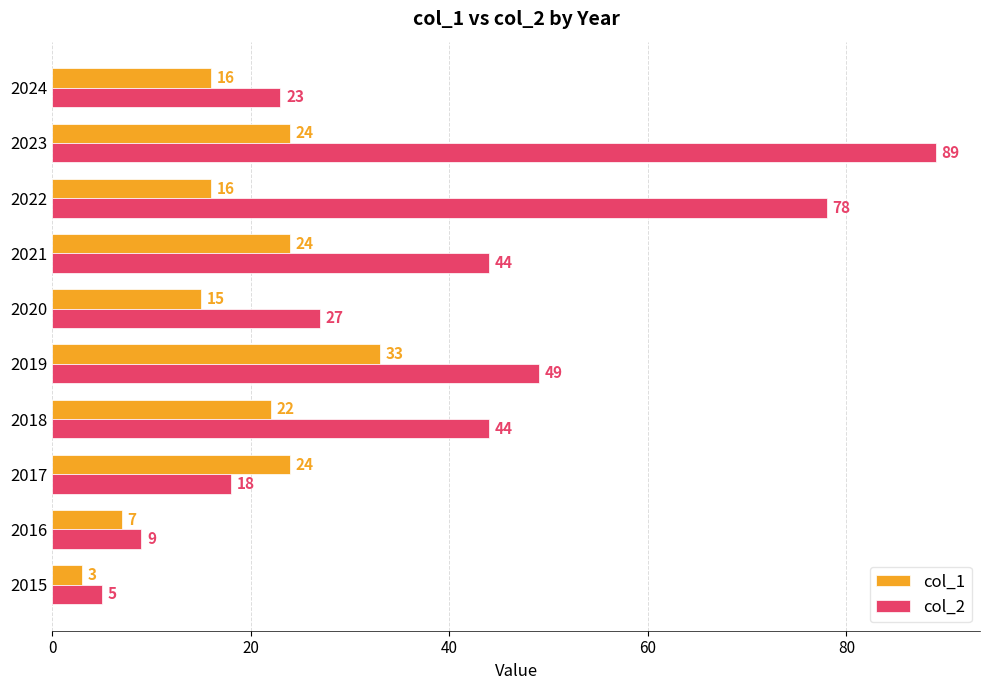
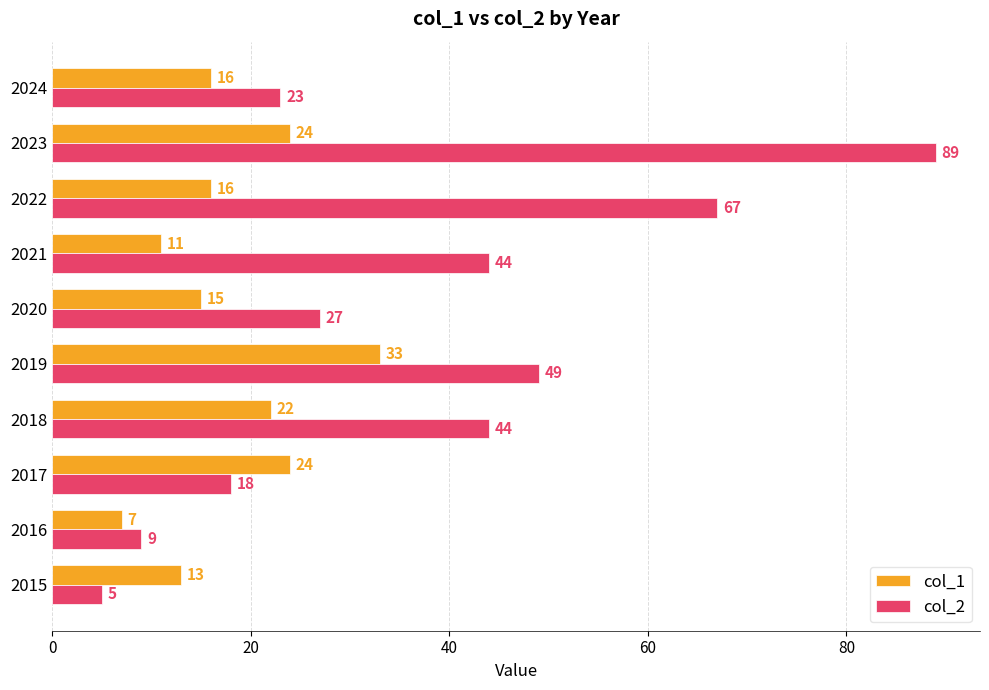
  {
    "col_1": {
      "2024": 16,
      "2023": 24,
      "2022": 16,
-     "2021": 24,
+     "2021": 11,
      "2020": 15,
      "2019": 33,
      "2018": 22,
      "2017": 24,
      "2016": 7,
-     "2015": 3
+     "2015": 13
    },
    "col_2": {
      "2024": 23,
      "2023": 89,
-     "2022": 78,
+     "2022": 67,
      "2021": 44,
      "2020": 27,
      "2019": 49,
      "2018": 44,
      "2017": 18,
      "2016": 9,
      "2015": 5
    }
  }
